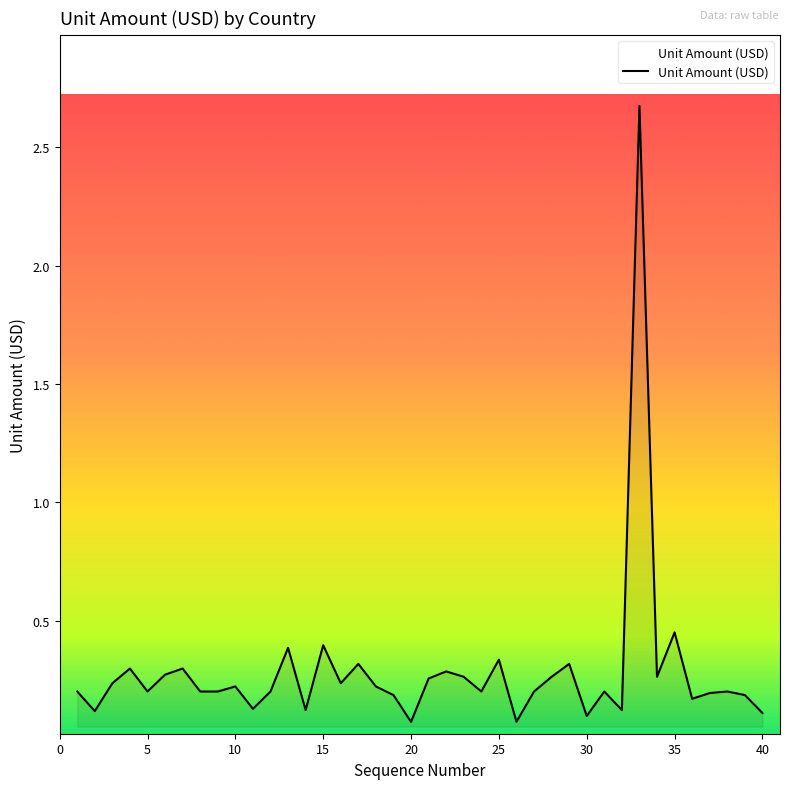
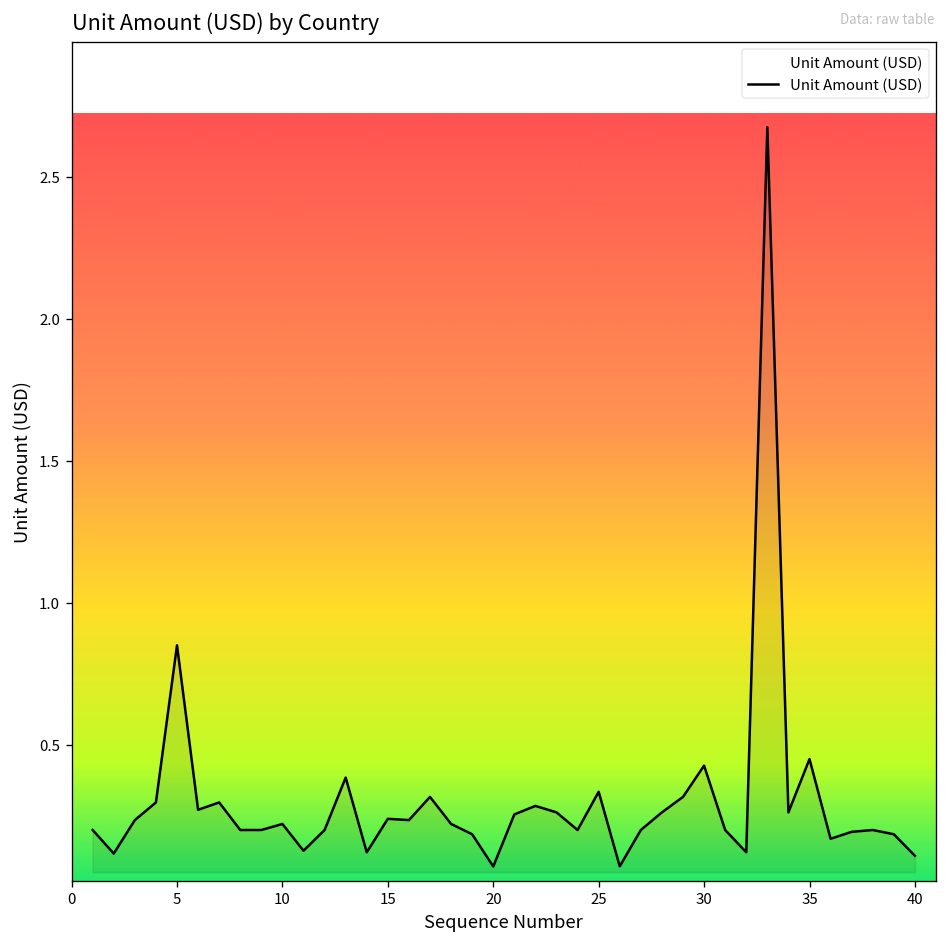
  {
-   "5": 0.20,
+   "5": 0.85,
    "10": 0.22,
-   "15": 0.40,
+   "15": 0.24,
    "20": 0.07,
    "25": 0.34,
-   "30": 0.10,
+   "30": 0.43,
    "35": 0.45,
    "40": 0.11
  }
